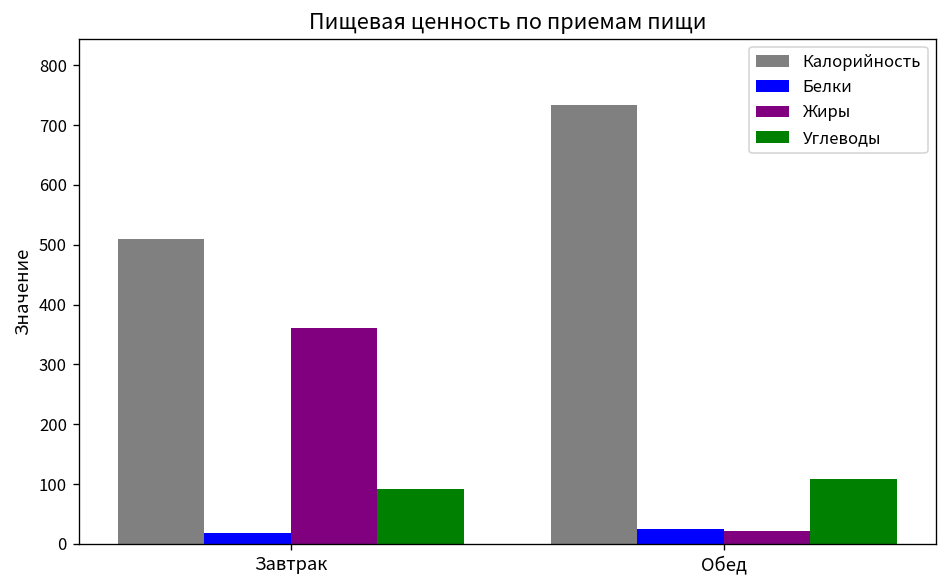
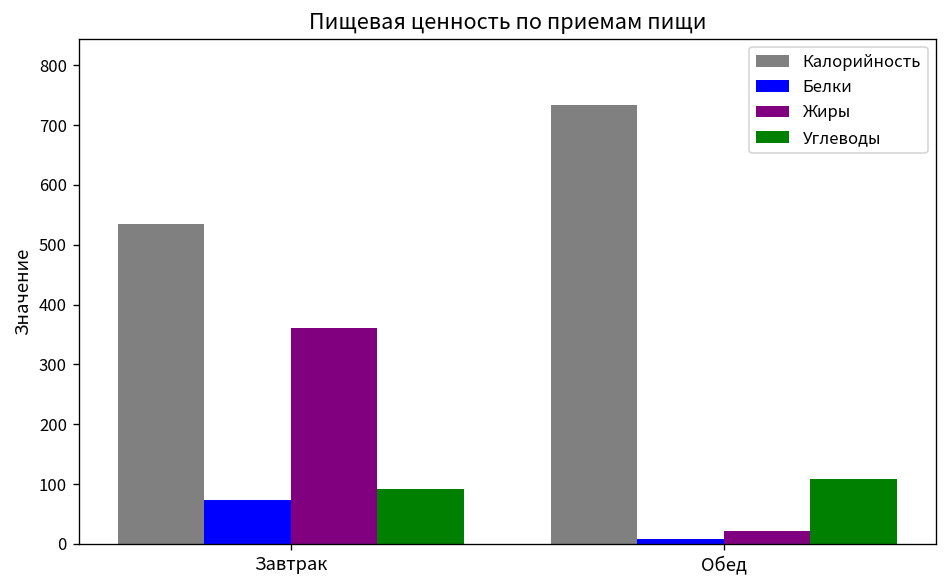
  {
    "Калорийность": {
-     "Завтрак": 510,
+     "Завтрак": 530,
      "Обед": 730
    },
    "Белки": {
-     "Завтрак": 20,
-     "Обед": 20
+     "Завтрак": 70,
+     "Обед": 10
    },
    "Жиры": {
      "Завтрак": 360,
      "Обед": 20
    },
    "Углеводы": {
      "Завтрак": 90,
      "Обед": 110
    }
  }
